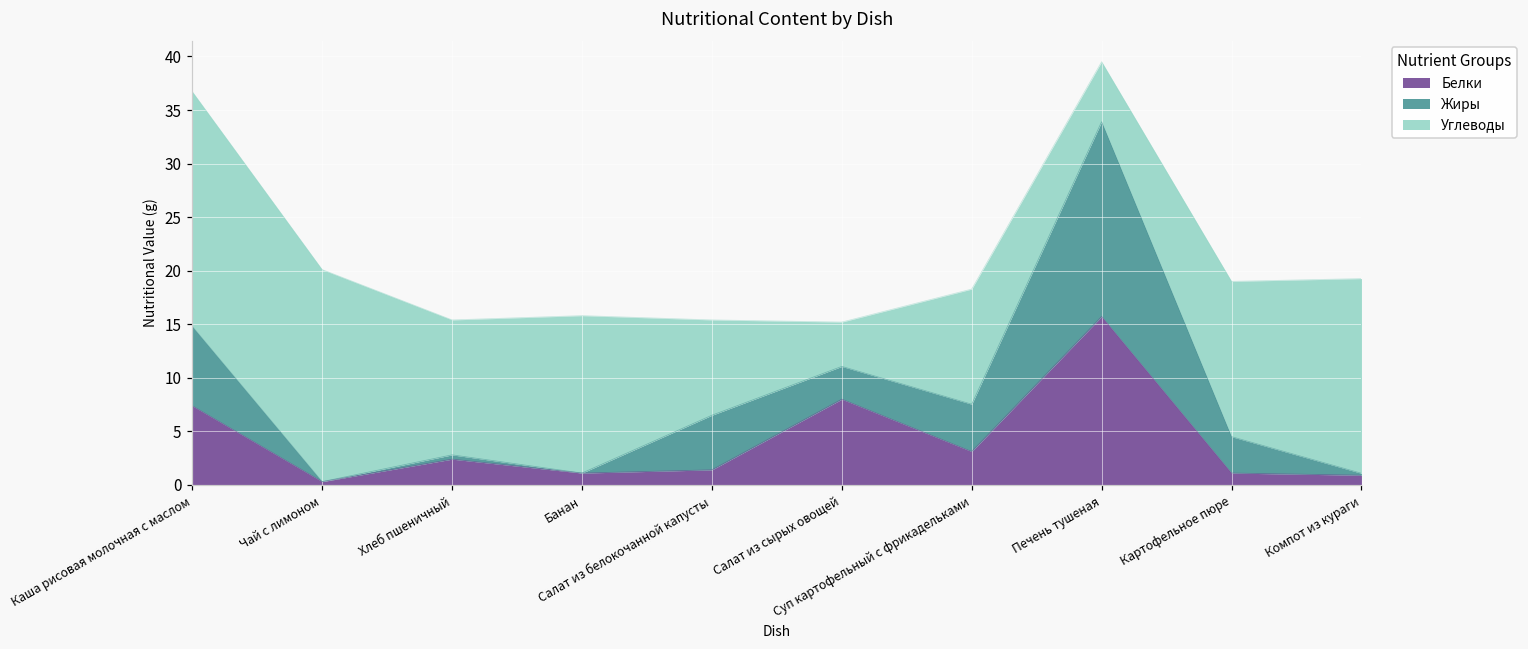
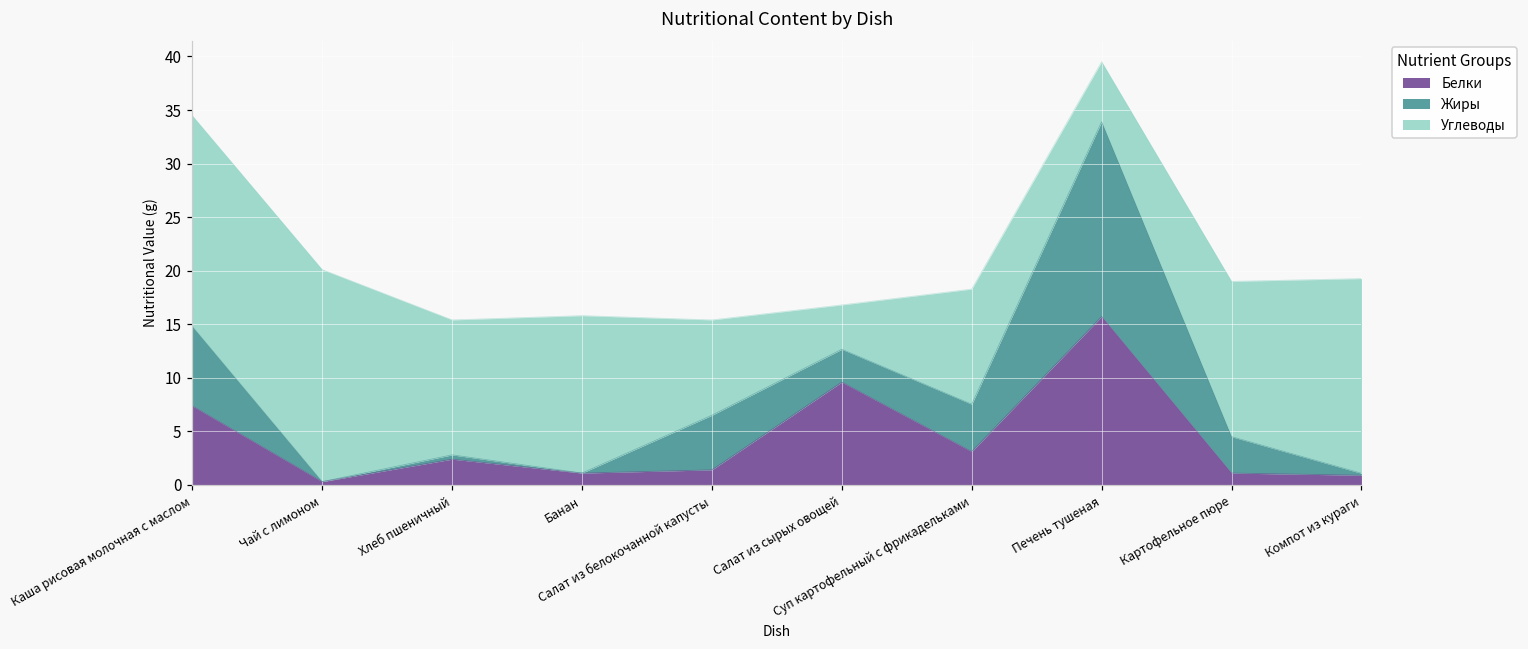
  {
    "Белки": {
      "Каша рисовая молочная с маслом": 7,
      "Хлеб пшеничный": 2,
      "Салат из белокочанной капусты": 1,
-     "Салат из сырых овощей": 8,
+     "Салат из сырых овощей": 10,
      "Суп картофельный с фрикадельками": 3,
      "Печень тушеная": 16,
      "Картофельное пюре": 1
    },
    "Жиры": {
      "Каша рисовая молочная с маслом": 7,
      "Хлеб пшеничный": 0,
      "Салат из белокочанной капусты": 5,
      "Салат из сырых овощей": 3,
      "Суп картофельный с фрикадельками": 4,
      "Печень тушеная": 18,
      "Картофельное пюре": 3
    },
    "Углеводы": {
-     "Каша рисовая молочная с маслом": 22,
+     "Каша рисовая молочная с маслом": 20,
      "Чай с лимоном": 20,
      "Хлеб пшеничный": 13,
      "Банан": 15,
      "Салат из белокочанной капусты": 9,
      "Салат из сырых овощей": 4,
      "Суп картофельный с фрикадельками": 11,
      "Печень тушеная": 6,
      "Картофельное пюре": 15,
      "Компот из кураги": 18
    }
  }
